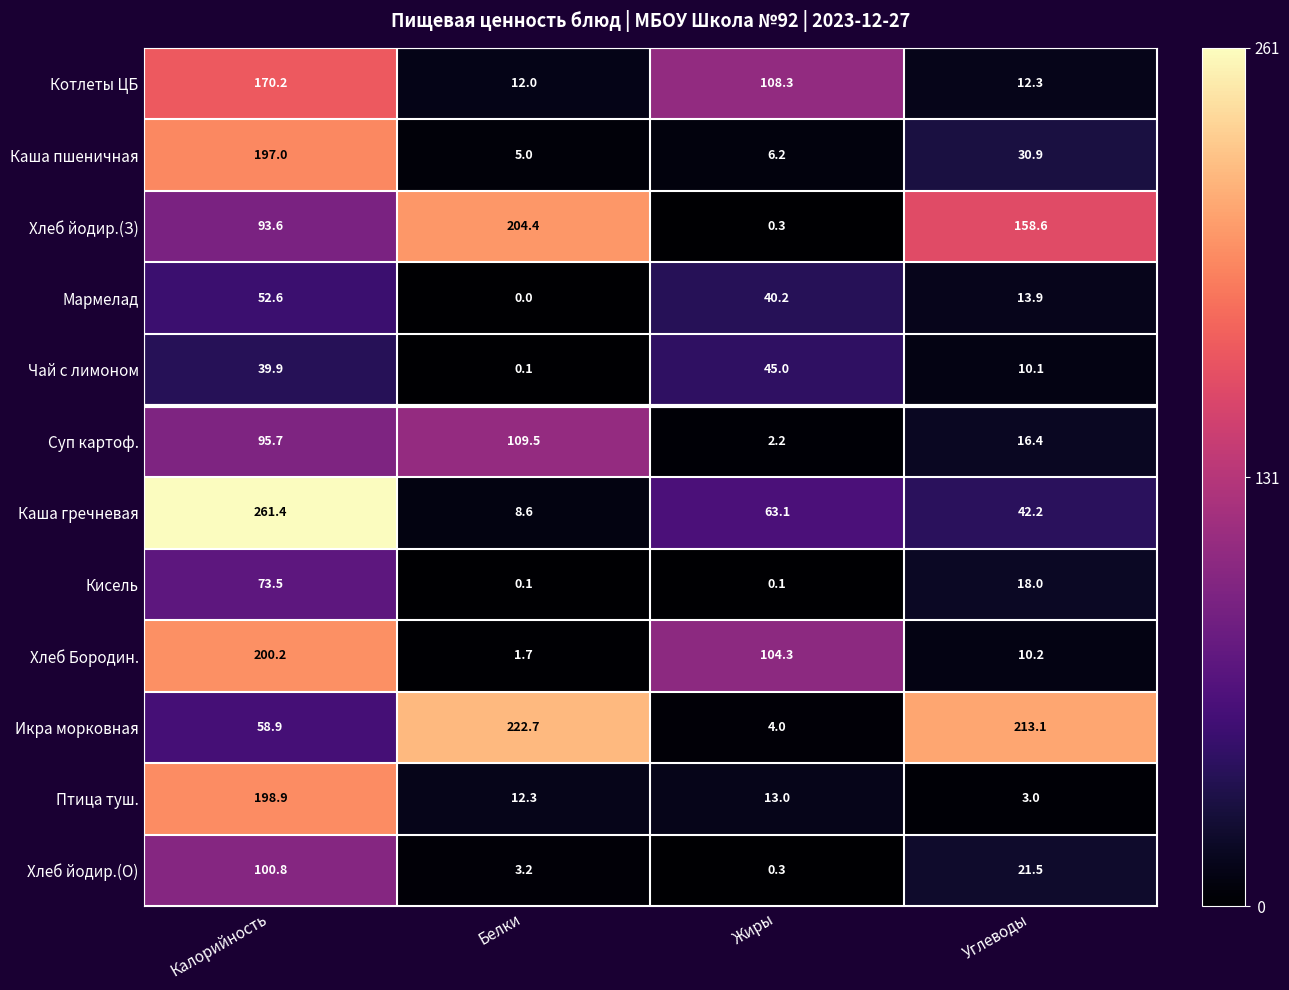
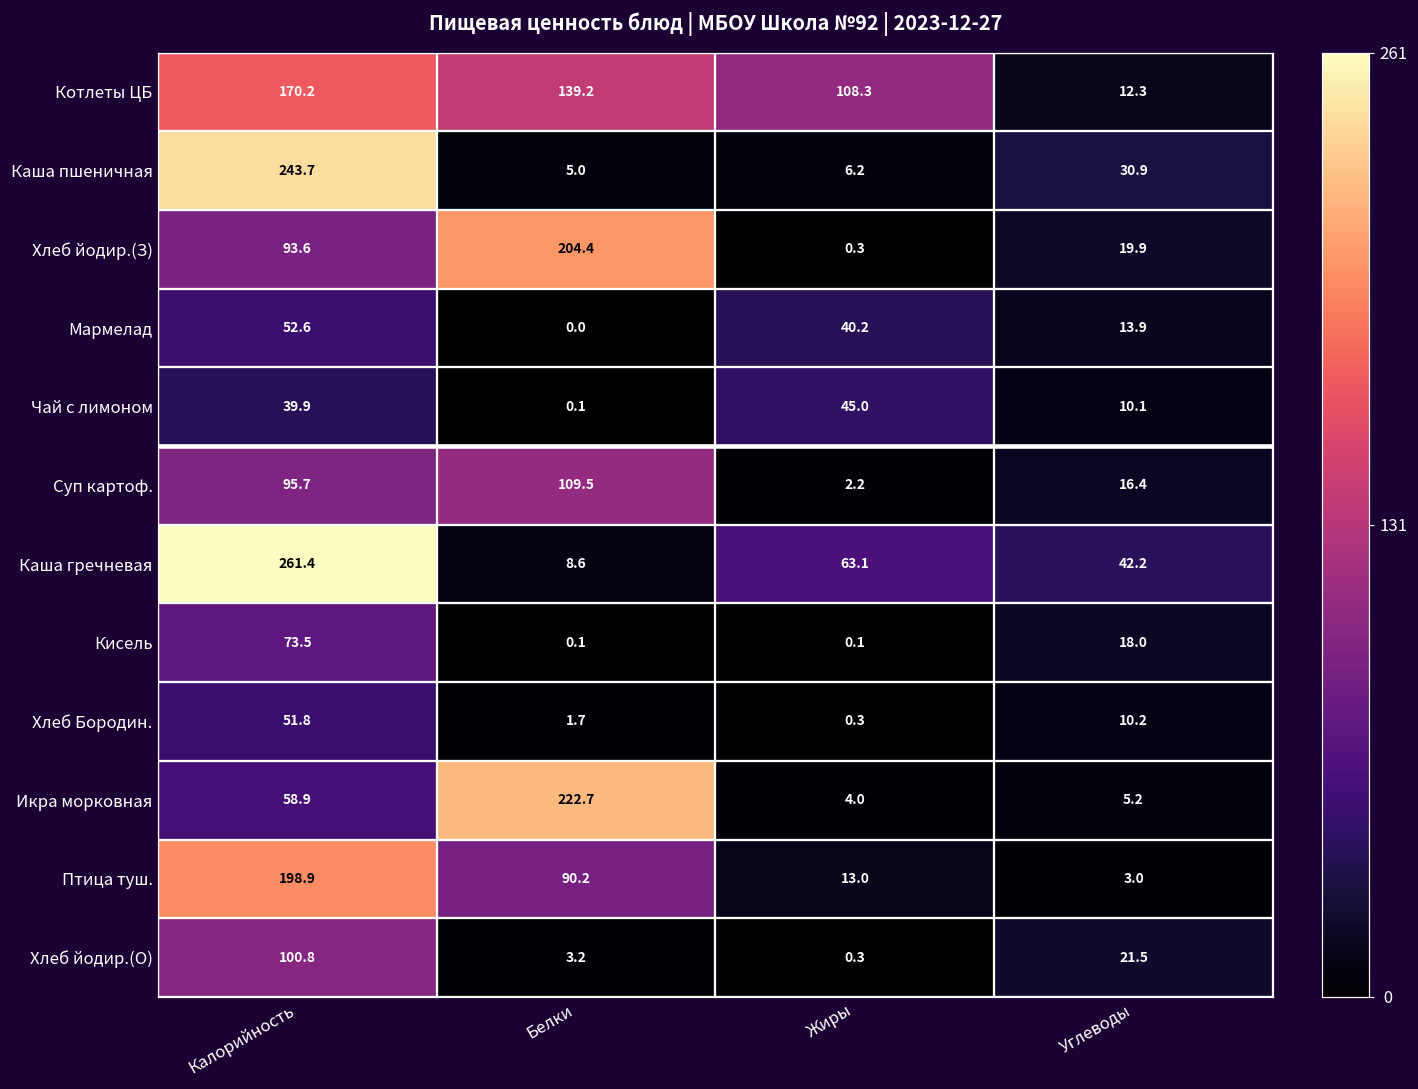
  {
    "Котлеты ЦБ": {
      "Калорийность": 170.2,
-     "Белки": 12.0,
+     "Белки": 139.2,
      "Жиры": 108.3,
      "Углеводы": 12.3
    },
    "Каша пшеничная": {
-     "Калорийность": 197.0,
+     "Калорийность": 243.7,
      "Белки": 5.0,
      "Жиры": 6.2,
      "Углеводы": 30.9
    },
    "Хлеб йодир.(З)": {
      "Калорийность": 93.6,
      "Белки": 204.4,
      "Жиры": 0.3,
-     "Углеводы": 158.6
+     "Углеводы": 19.9
    },
    "Мармелад": {
      "Калорийность": 52.6,
      "Белки": 0.0,
      "Жиры": 40.2,
      "Углеводы": 13.9
    },
    "Чай с лимоном": {
      "Калорийность": 39.9,
      "Белки": 0.1,
      "Жиры": 45.0,
      "Углеводы": 10.1
    },
    "Суп картоф.": {
      "Калорийность": 95.7,
      "Белки": 109.5,
      "Жиры": 2.2,
      "Углеводы": 16.4
    },
    "Каша гречневая": {
      "Калорийность": 261.4,
      "Белки": 8.6,
      "Жиры": 63.1,
      "Углеводы": 42.2
    },
    "Кисель": {
      "Калорийность": 73.5,
      "Белки": 0.1,
      "Жиры": 0.1,
      "Углеводы": 18.0
    },
    "Хлеб Бородин.": {
-     "Калорийность": 200.2,
+     "Калорийность": 51.8,
      "Белки": 1.7,
-     "Жиры": 104.3,
+     "Жиры": 0.3,
      "Углеводы": 10.2
    },
    "Икра морковная": {
      "Калорийность": 58.9,
      "Белки": 222.7,
      "Жиры": 4.0,
-     "Углеводы": 213.1
+     "Углеводы": 5.2
    },
    "Птица туш.": {
      "Калорийность": 198.9,
-     "Белки": 12.3,
+     "Белки": 90.2,
      "Жиры": 13.0,
      "Углеводы": 3.0
    },
    "Хлеб йодир.(О)": {
      "Калорийность": 100.8,
      "Белки": 3.2,
      "Жиры": 0.3,
      "Углеводы": 21.5
    }
  }
